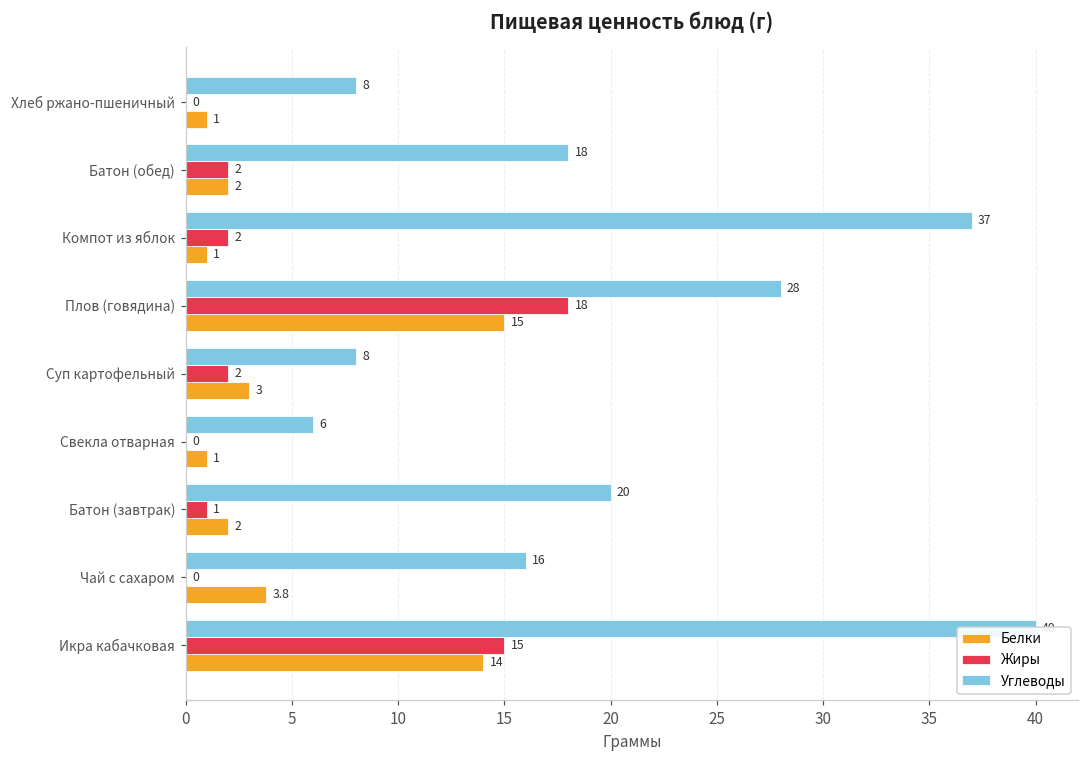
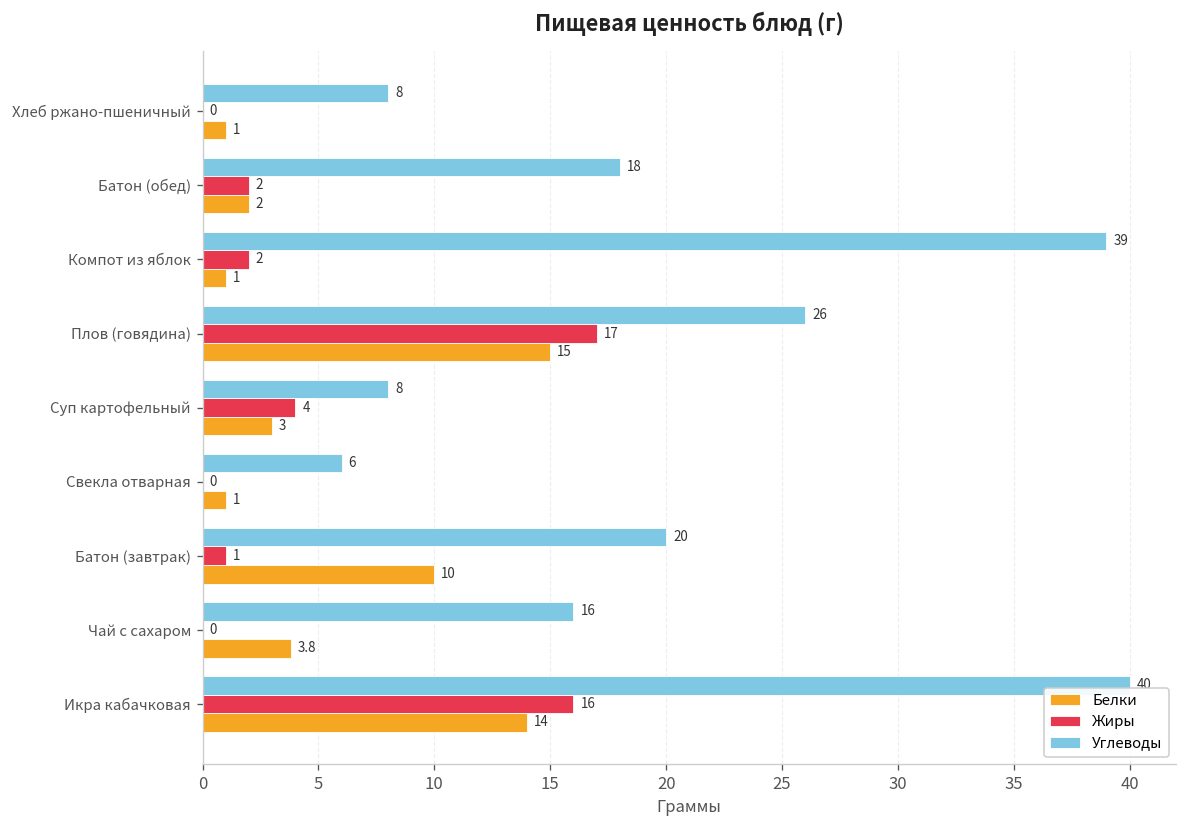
  {
    "Белки": {
      "Хлеб ржано-пшеничный": 1,
      "Батон (обед)": 2,
      "Компот из яблок": 1,
      "Плов (говядина)": 15,
      "Суп картофельный": 3,
      "Свекла отварная": 1,
-     "Батон (завтрак)": 2,
+     "Батон (завтрак)": 10,
      "Чай с сахаром": 3.8,
      "Икра кабачковая": 14
    },
    "Жиры": {
      "Хлеб ржано-пшеничный": 0,
      "Батон (обед)": 2,
      "Компот из яблок": 2,
-     "Плов (говядина)": 18,
-     "Суп картофельный": 2,
+     "Плов (говядина)": 17,
+     "Суп картофельный": 4,
      "Свекла отварная": 0,
      "Батон (завтрак)": 1,
      "Чай с сахаром": 0,
-     "Икра кабачковая": 15
+     "Икра кабачковая": 16
    },
    "Углеводы": {
      "Хлеб ржано-пшеничный": 8,
      "Батон (обед)": 18,
-     "Компот из яблок": 37,
-     "Плов (говядина)": 28,
+     "Компот из яблок": 39,
+     "Плов (говядина)": 26,
      "Суп картофельный": 8,
      "Свекла отварная": 6,
      "Батон (завтрак)": 20,
      "Чай с сахаром": 16
    }
  }
